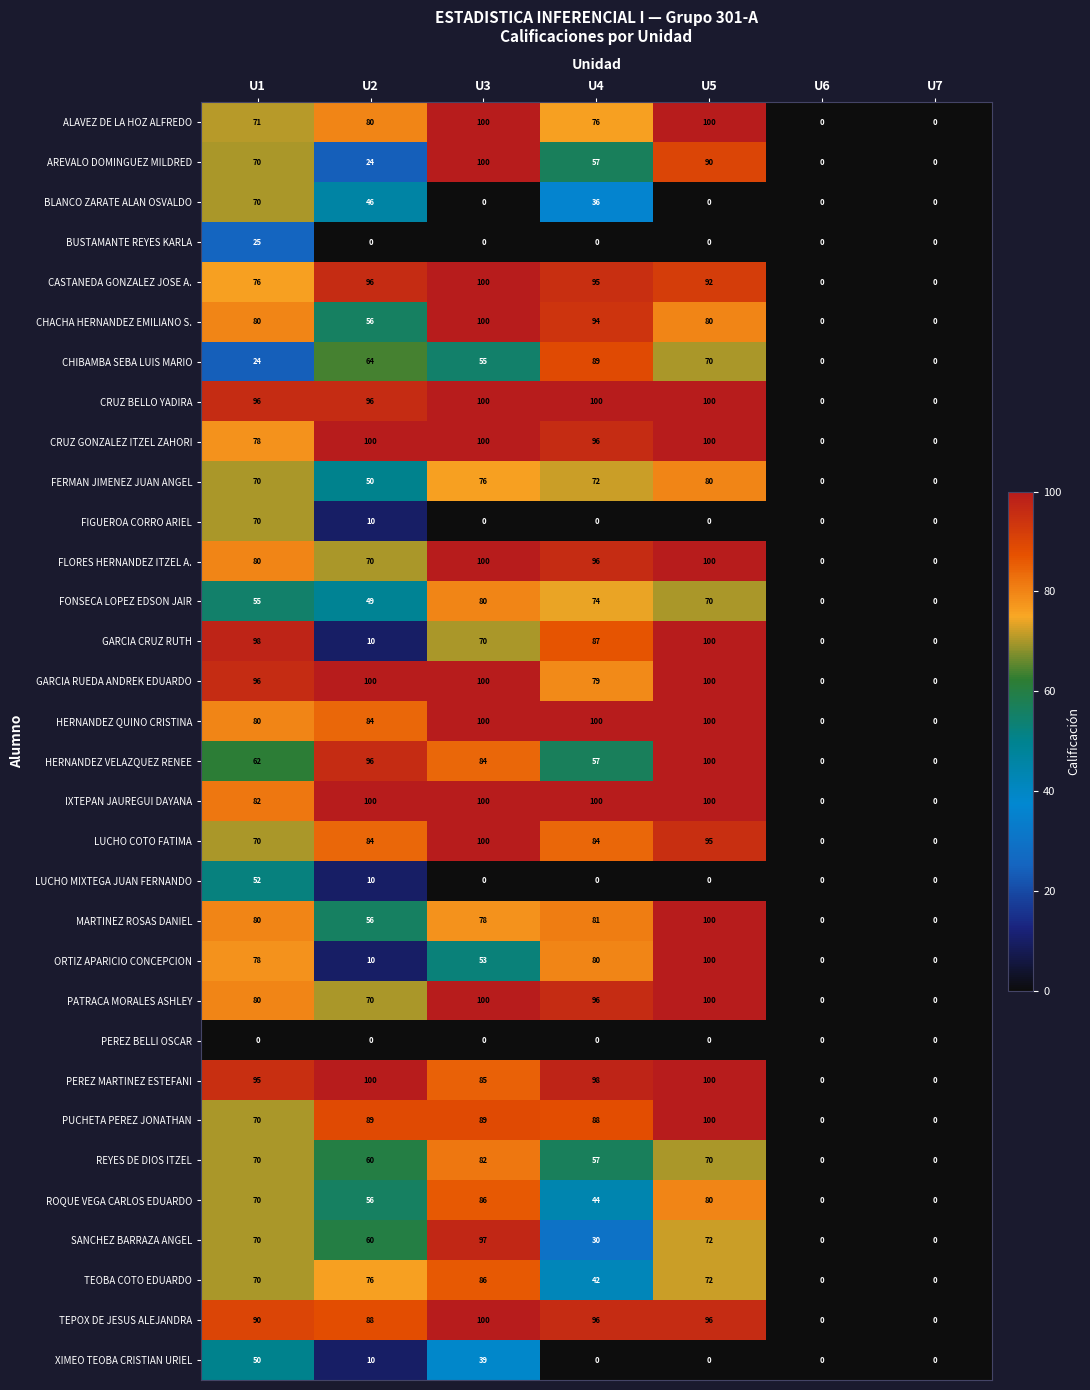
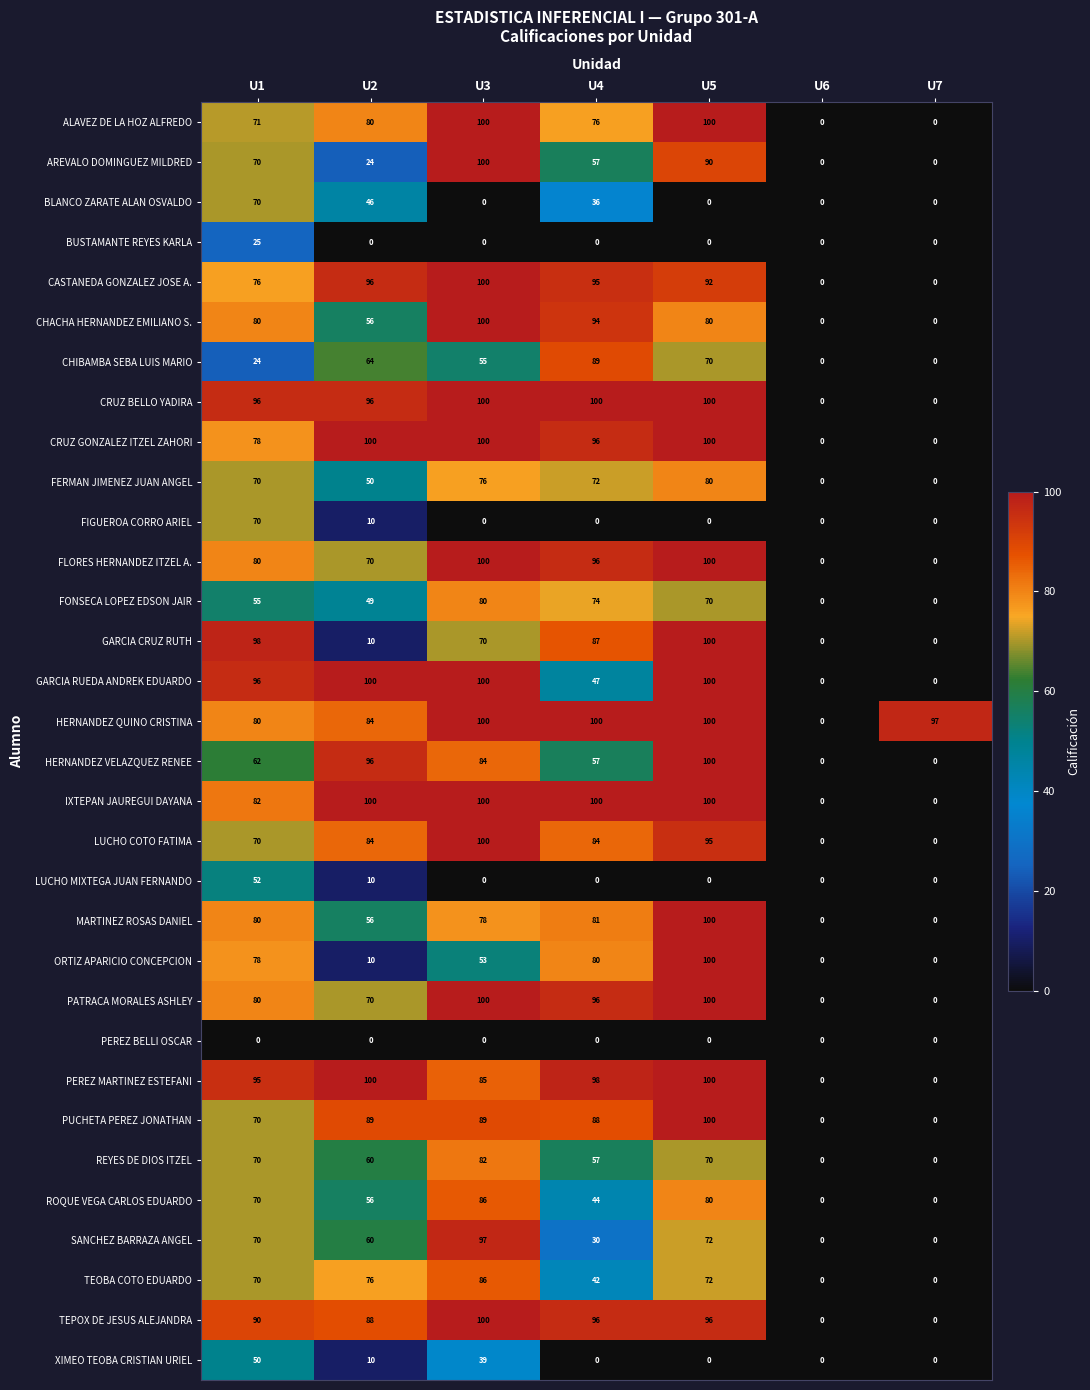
  {
    "GARCIA RUEDA ANDREK EDUARDO": {
      "U1": 96,
      "U2": 100,
      "U3": 100,
-     "U4": 79,
+     "U4": 47,
      "U5": 100,
      "U6": 0,
      "U7": 0
    },
    "HERNANDEZ QUINO CRISTINA": {
      "U1": 80,
      "U2": 84,
      "U3": 100,
      "U4": 100,
      "U5": 100,
      "U6": 0,
-     "U7": 0
+     "U7": 97
    }
  }
